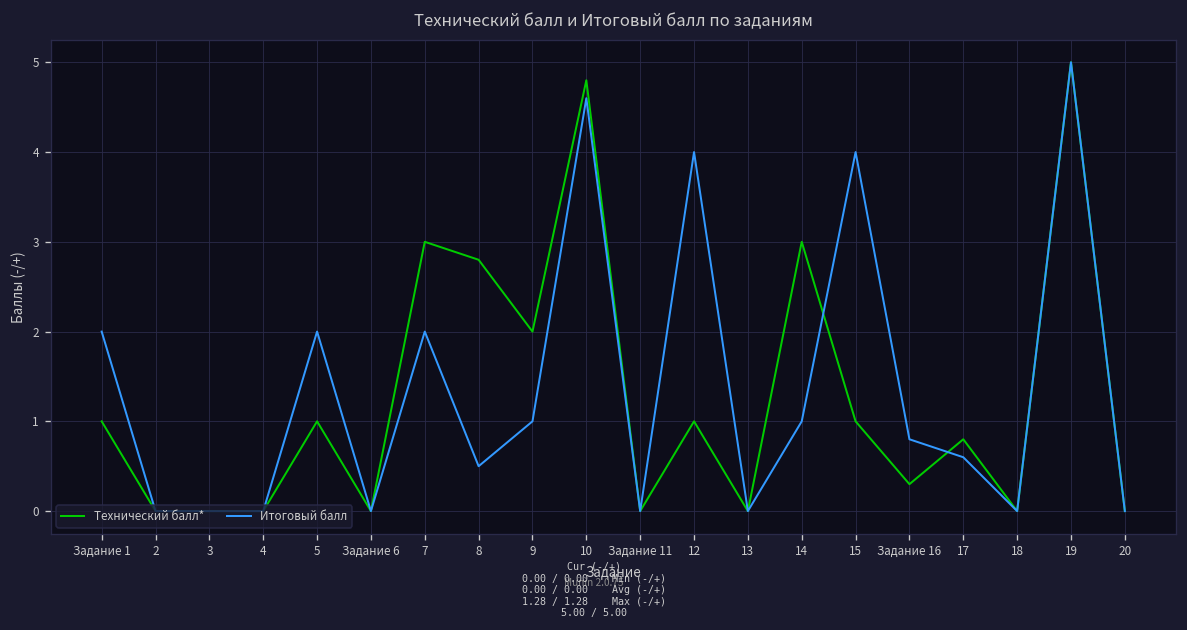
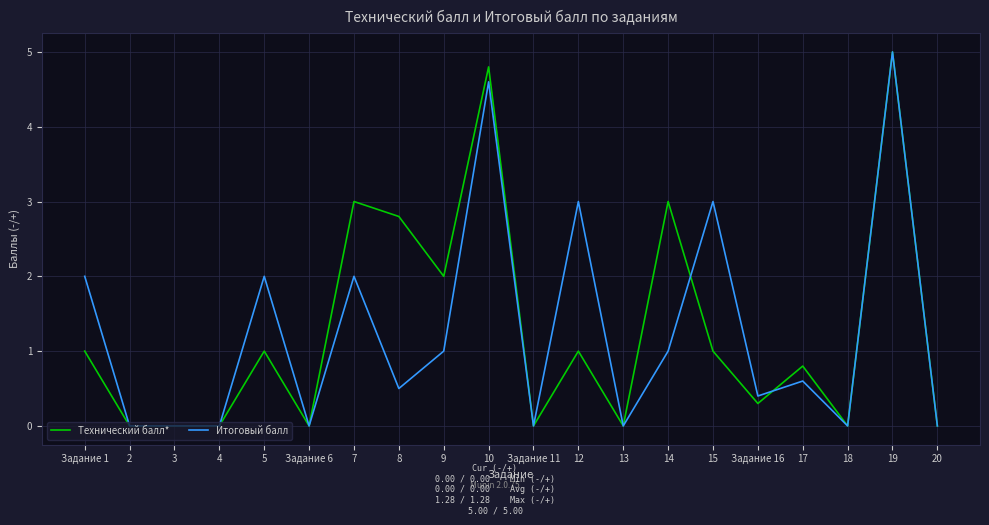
  {
    "Технический балл*": {
      "Задание 1": 1.0,
      "5": 1.0,
      "7": 3.0,
      "8": 2.8,
      "9": 2.0,
      "10": 4.8,
      "12": 1.0,
      "14": 3.0,
      "15": 1.0,
      "Задание 16": 0.3,
      "17": 0.8
    },
    "Итоговый балл": {
      "Задание 1": 2.0,
      "5": 2.0,
      "7": 2.0,
      "8": 0.5,
      "9": 1.0,
      "10": 4.6,
-     "12": 4,
+     "12": 3,
      "14": 1.0,
-     "15": 4,
-     "Задание 16": 0.8,
+     "15": 3,
+     "Задание 16": 0.4,
      "17": 0.6
    }
  }
